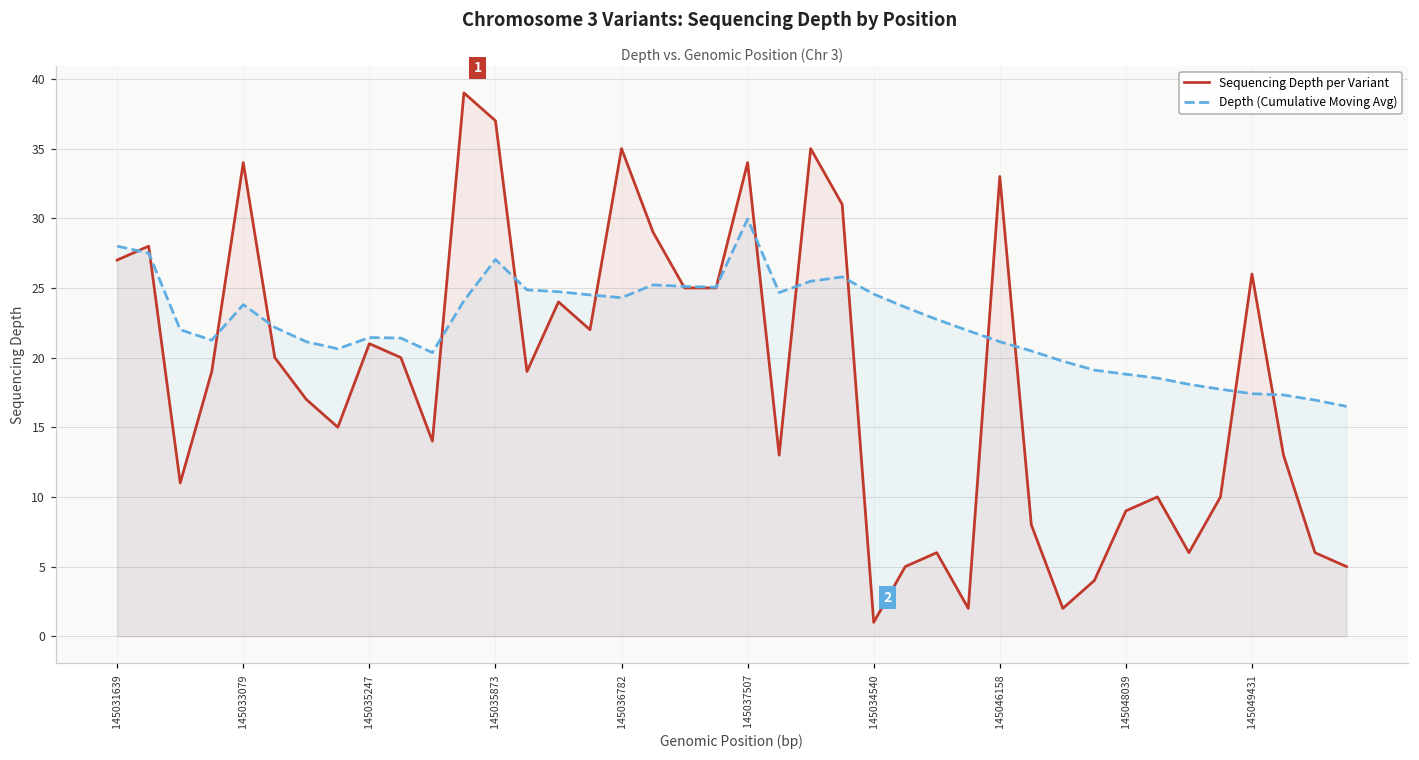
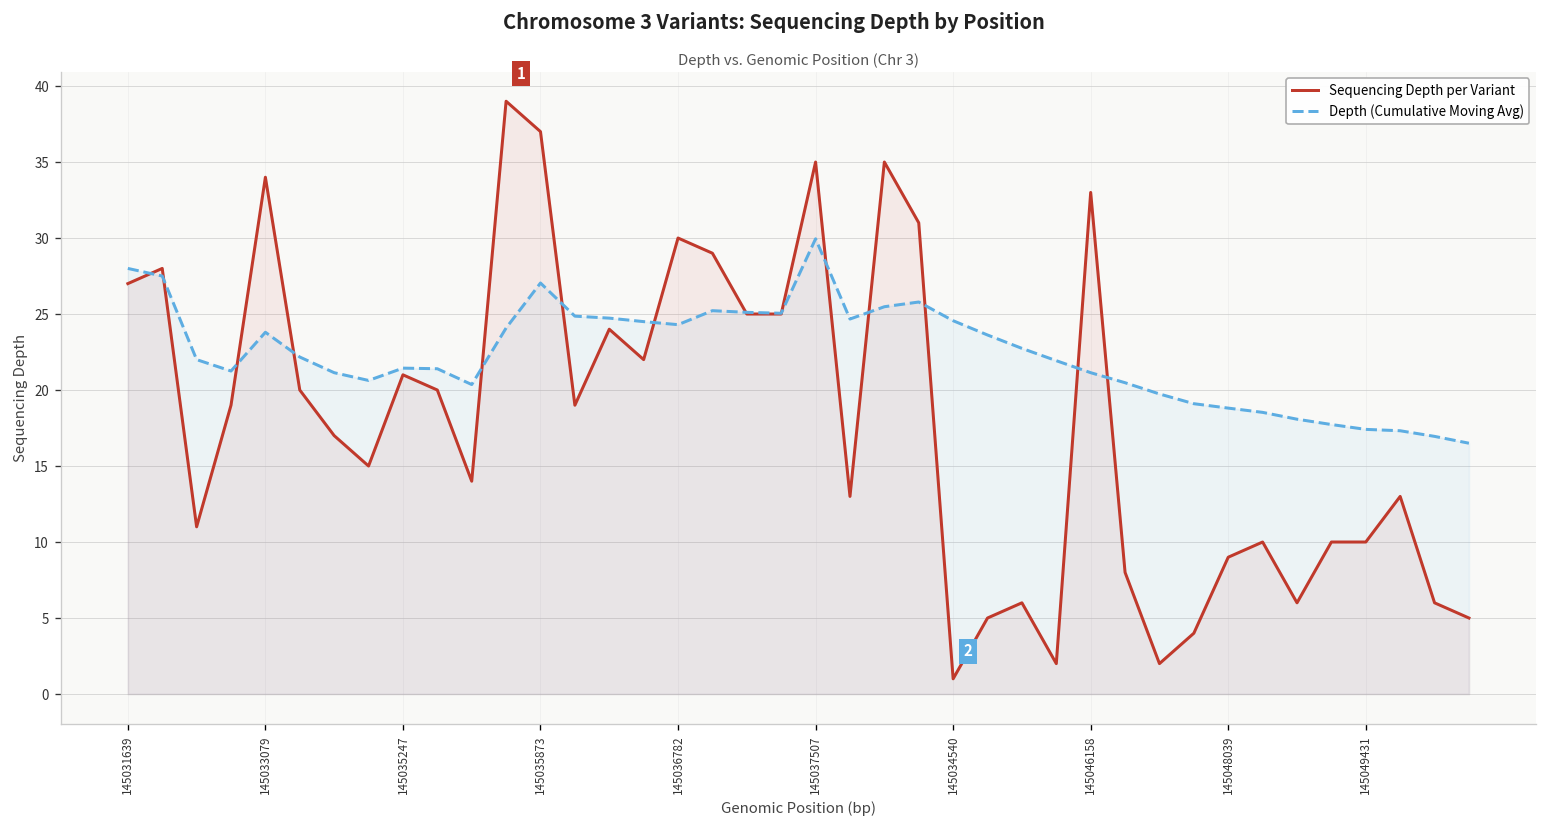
  {
    "Sequencing Depth per Variant": {
      "145031639": 27,
      "145033079": 34,
      "145035247": 21,
      "145035873": 37,
-     "145036782": 35,
-     "145037507": 34,
+     "145036782": 30,
+     "145037507": 35,
      "145046158": 33,
      "145048039": 9,
-     "145049431": 26
+     "145049431": 10
    },
    "Depth (Cumulative Moving Avg)": {
      "145031639": 28,
      "145033079": 23.8,
      "145035247": 21.4,
      "145035873": 27,
      "145036782": 24.3,
      "145037507": 30,
      "145034540": 24.6,
      "145046158": 21,
      "145048039": 19,
      "145049431": 17.4
    }
  }
